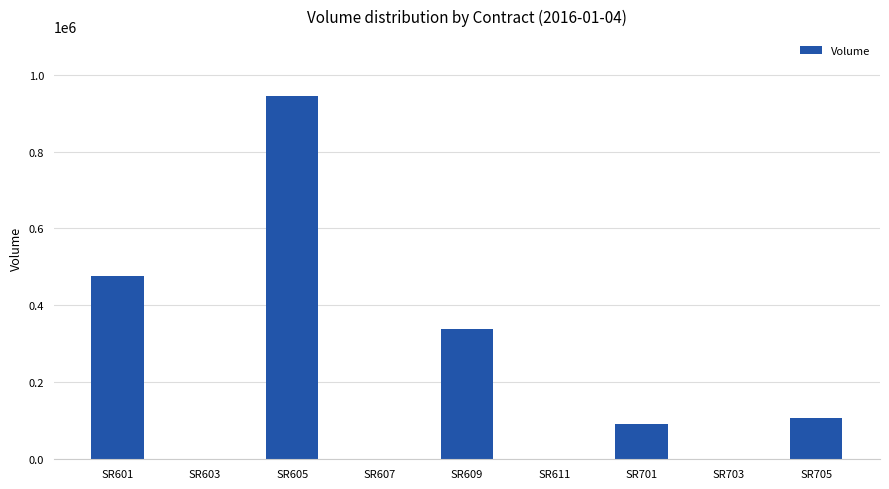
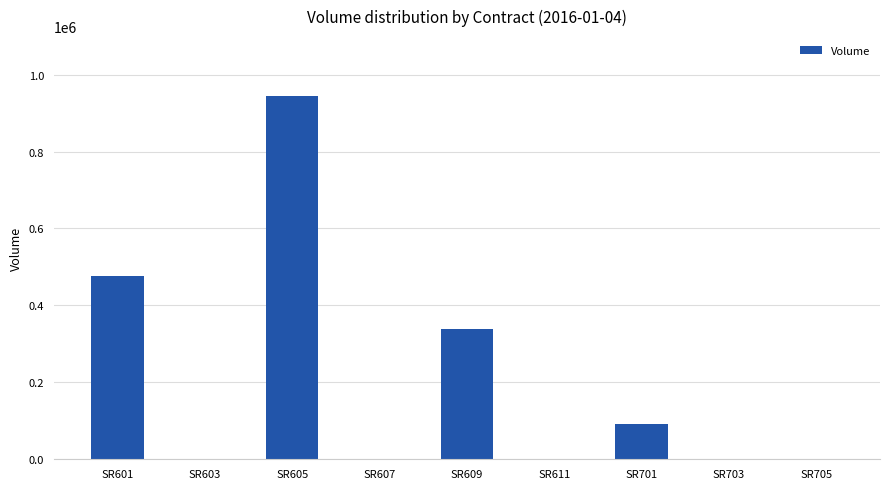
  {
    "SR601": 480000,
    "SR605": 940000,
    "SR609": 340000,
    "SR611": 0,
    "SR701": 90000,
-   "SR705": 110000
+   "SR705": 0
  }
